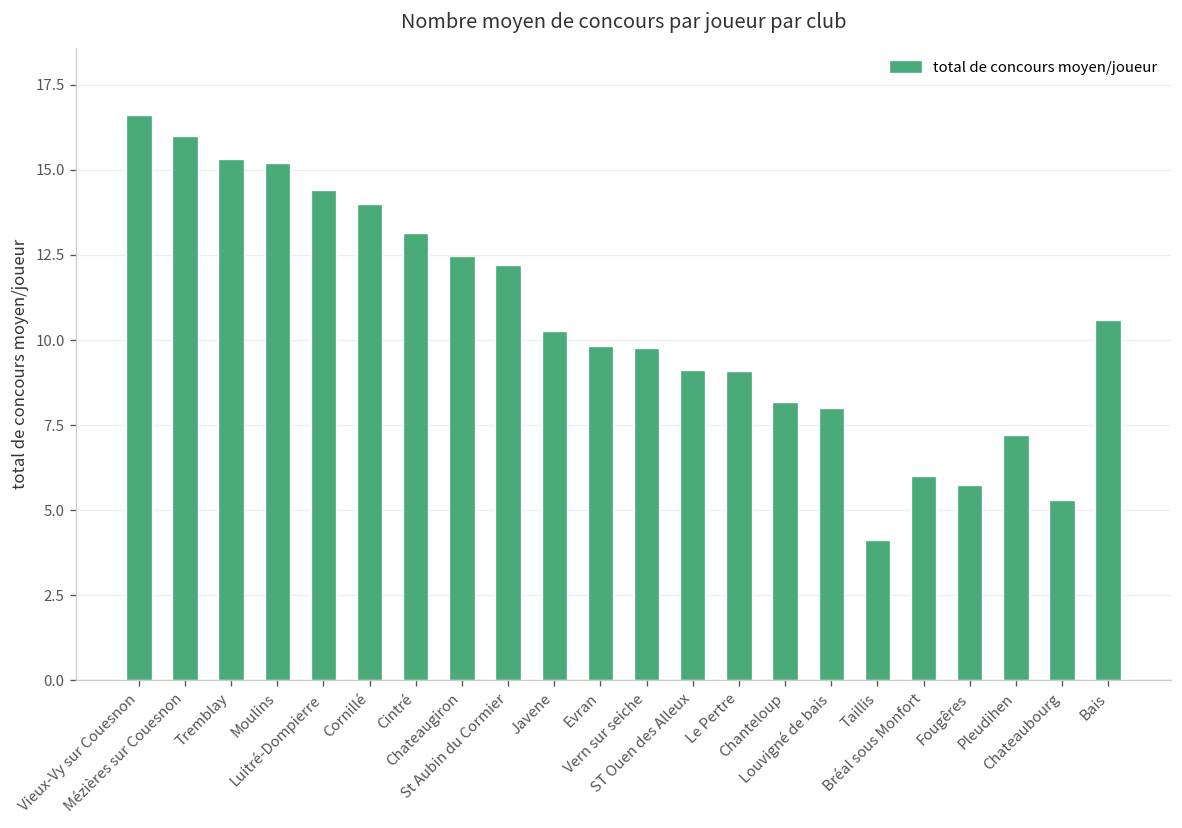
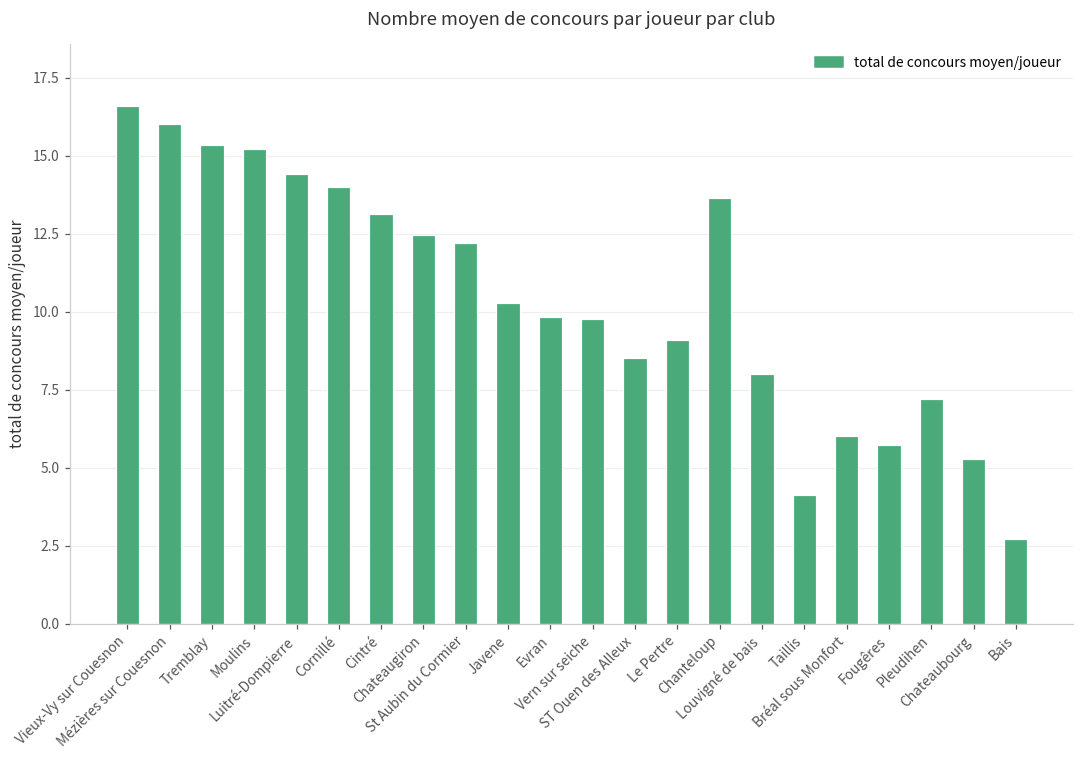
  {
    "Vieux-Vy sur Couesnon": 16.6,
    "Mézières sur Couesnon": 16.0,
    "Tremblay": 15.3,
    "Moulins": 15.2,
    "Luitré-Dompierre": 14.4,
    "Cornillé": 14.0,
    "Cintré": 13.1,
    "Chateaugiron": 12.5,
    "St Aubin du Cormier": 12.2,
    "Javene": 10.3,
    "Evran": 9.8,
    "Vern sur seiche": 9.8,
-   "ST Ouen des Alleux": 9.1,
+   "ST Ouen des Alleux": 8.5,
    "Le Pertre": 9.1,
-   "Chanteloup": 8.2,
+   "Chanteloup": 13.7,
    "Louvigné de bais": 8.0,
    "Taillis": 4.1,
    "Bréal sous Monfort": 6.0,
    "Fougêres": 5.7,
    "Pleudihen": 7.2,
    "Chateaubourg": 5.3,
-   "Bais": 10.6
+   "Bais": 2.7
  }
